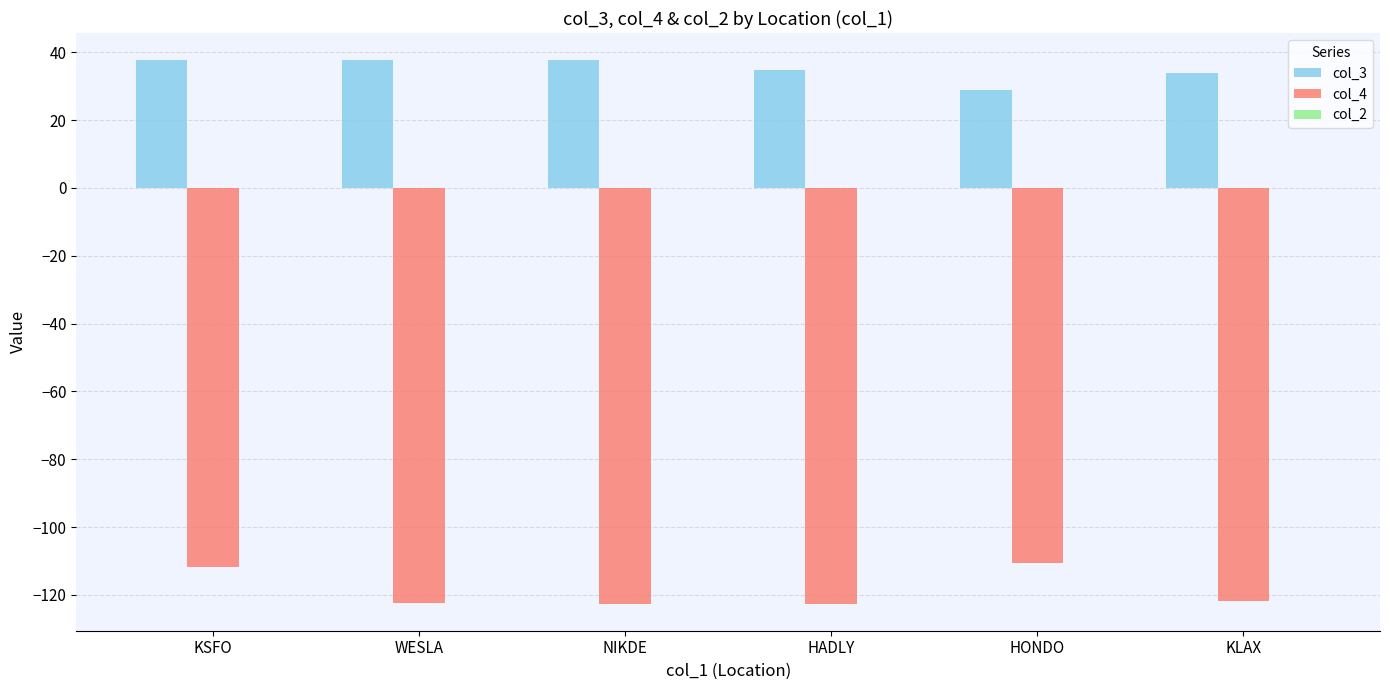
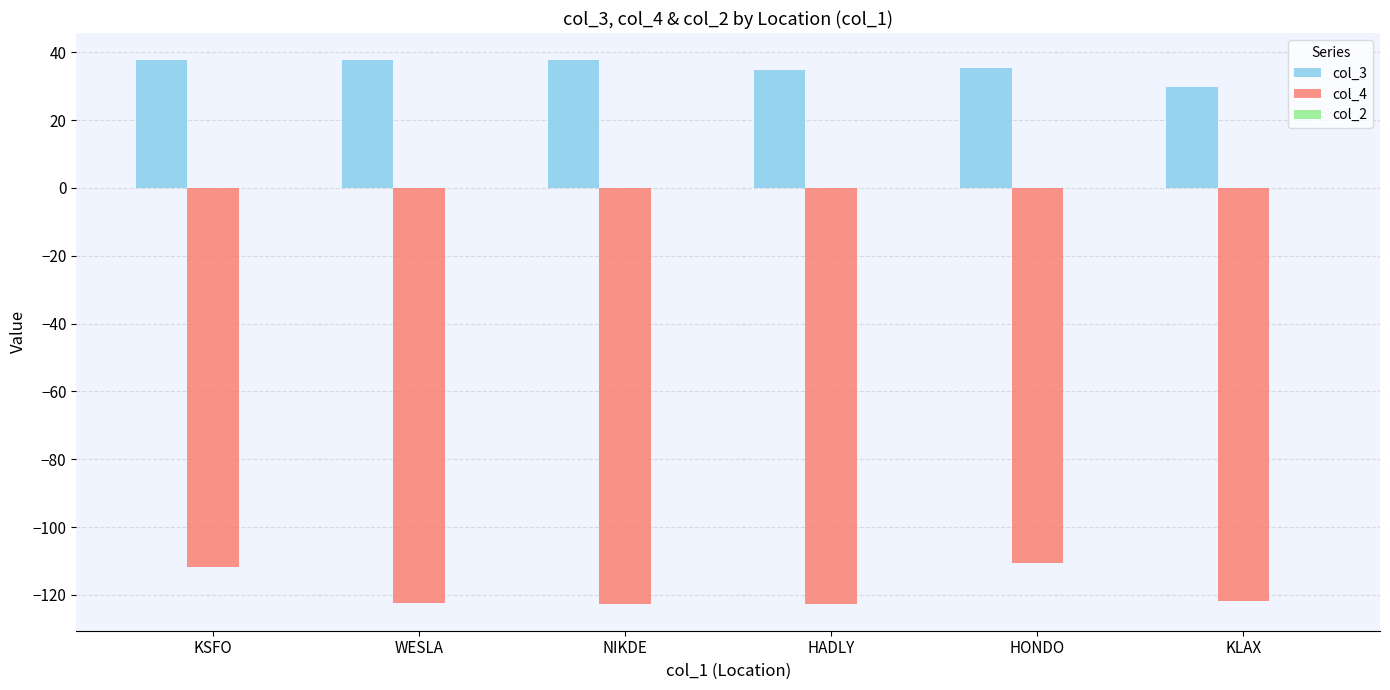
  {
    "col_3": {
      "KSFO": 38,
      "WESLA": 38,
      "NIKDE": 38,
      "HADLY": 35,
-     "HONDO": 29,
-     "KLAX": 34
+     "HONDO": 35,
+     "KLAX": 30
    },
    "col_4": {
      "KSFO": -112,
      "WESLA": -122,
      "NIKDE": -123,
      "HADLY": -123,
      "HONDO": -111,
      "KLAX": -122
    },
    "col_2": {
      "KSFO": 0,
      "WESLA": 0,
      "NIKDE": 0,
      "HADLY": 0,
      "HONDO": 0,
      "KLAX": 0
    }
  }
